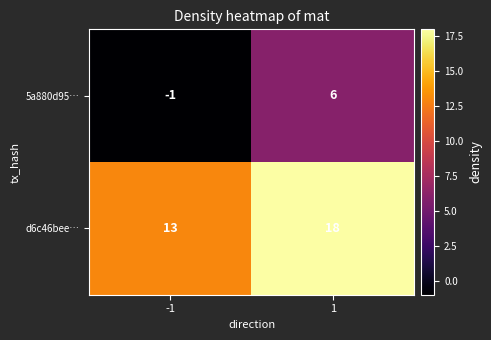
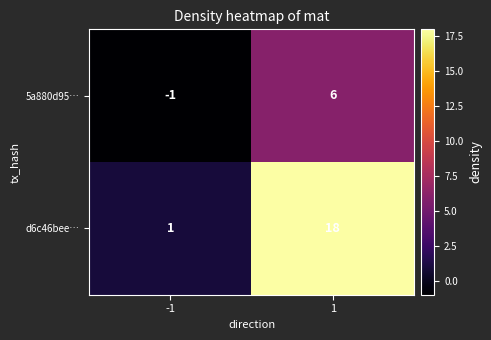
  {
    "5a880d95…": {
      "-1": -1,
      "1": 6
    },
    "d6c46bee…": {
-     "-1": 13,
+     "-1": 1,
      "1": 18
    }
  }
